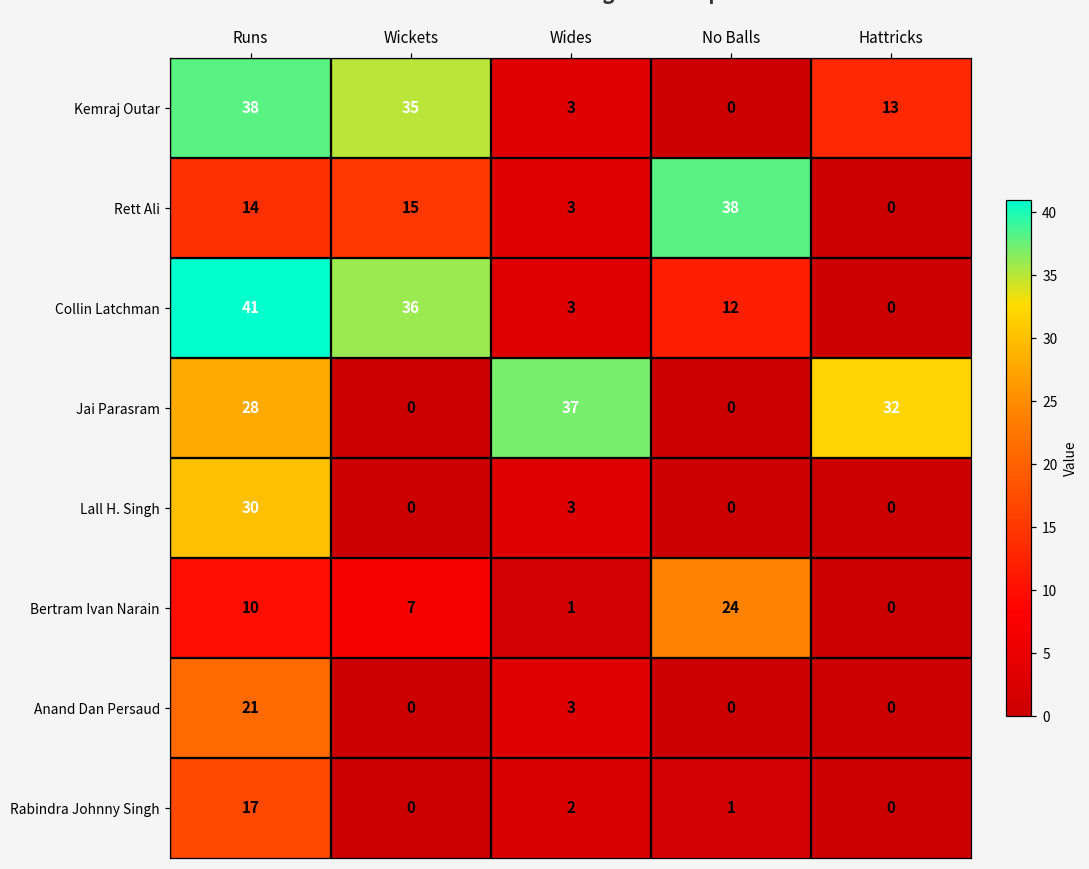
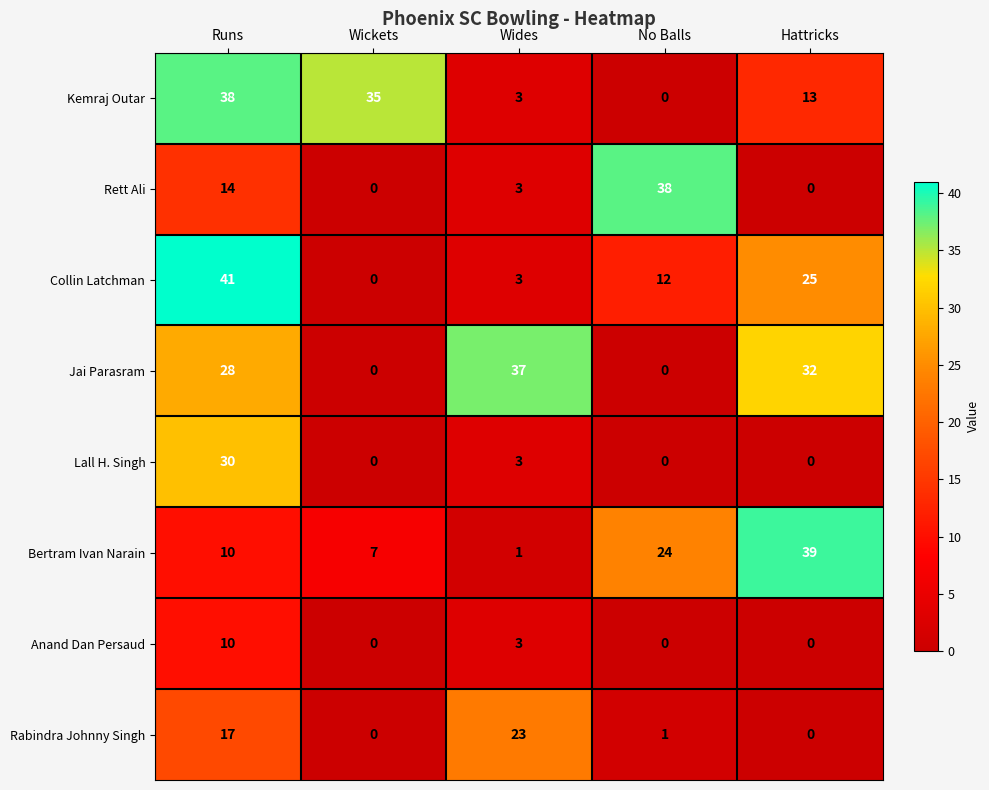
  {
    "Kemraj Outar": {
      "Runs": 38,
      "Wickets": 35,
      "Wides": 3,
      "No Balls": 0,
      "Hattricks": 13
    },
    "Rett Ali": {
      "Runs": 14,
-     "Wickets": 15,
+     "Wickets": 0,
      "Wides": 3,
      "No Balls": 38,
      "Hattricks": 0
    },
    "Collin Latchman": {
      "Runs": 41,
-     "Wickets": 36,
+     "Wickets": 0,
      "Wides": 3,
      "No Balls": 12,
-     "Hattricks": 0
+     "Hattricks": 25
    },
    "Jai Parasram": {
      "Runs": 28,
      "Wickets": 0,
      "Wides": 37,
      "No Balls": 0,
      "Hattricks": 32
    },
    "Lall H. Singh": {
      "Runs": 30,
      "Wickets": 0,
      "Wides": 3,
      "No Balls": 0,
      "Hattricks": 0
    },
    "Bertram Ivan Narain": {
      "Runs": 10,
      "Wickets": 7,
      "Wides": 1,
      "No Balls": 24,
-     "Hattricks": 0
+     "Hattricks": 39
    },
    "Anand Dan Persaud": {
-     "Runs": 21,
+     "Runs": 10,
      "Wickets": 0,
      "Wides": 3,
      "No Balls": 0,
      "Hattricks": 0
    },
    "Rabindra Johnny Singh": {
      "Runs": 17,
      "Wickets": 0,
-     "Wides": 2,
+     "Wides": 23,
      "No Balls": 1,
      "Hattricks": 0
    }
  }
